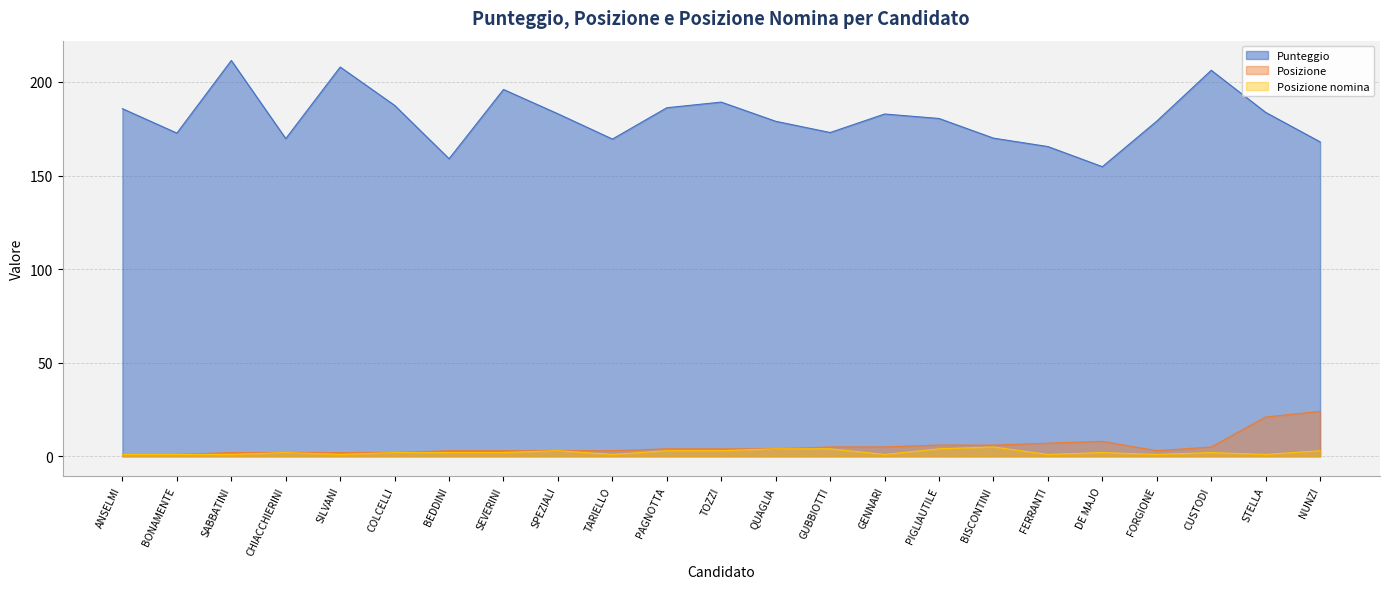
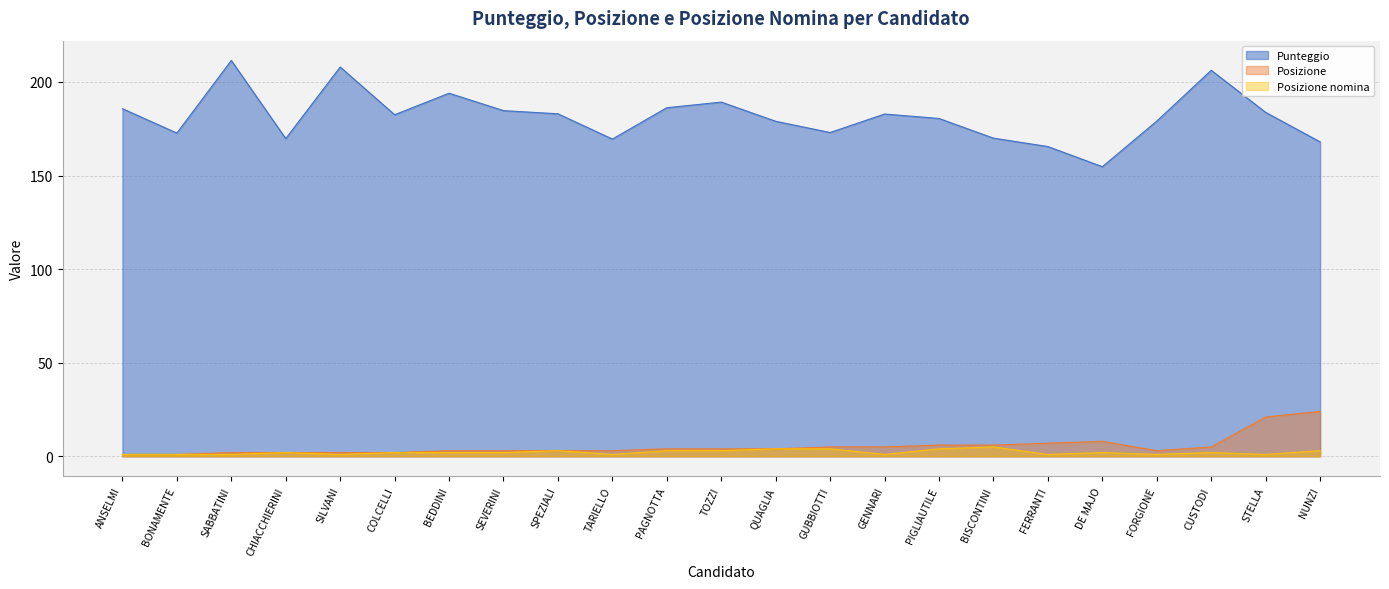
  {
    "Punteggio": {
      "ANSELMI": 186,
      "BONAMENTE": 173,
      "SABBATINI": 212,
      "CHIACCHIERINI": 170,
      "SILVANI": 208,
-     "COLCELLI": 188,
-     "BEDDINI": 159,
-     "SEVERINI": 196,
+     "COLCELLI": 183,
+     "BEDDINI": 194,
+     "SEVERINI": 185,
      "SPEZIALI": 183,
      "TARIELLO": 170,
      "PAGNOTTA": 186,
      "TOZZI": 189,
      "QUAGLIA": 179,
      "GUBBIOTTI": 173,
      "GENNARI": 183,
      "PIGLIAUTILE": 181,
      "BISCONTINI": 170,
      "FERRANTI": 166,
      "DE MAJO": 155,
      "FORGIONE": 179,
      "CUSTODI": 206,
      "STELLA": 184,
      "NUNZI": 168
    }
  }
